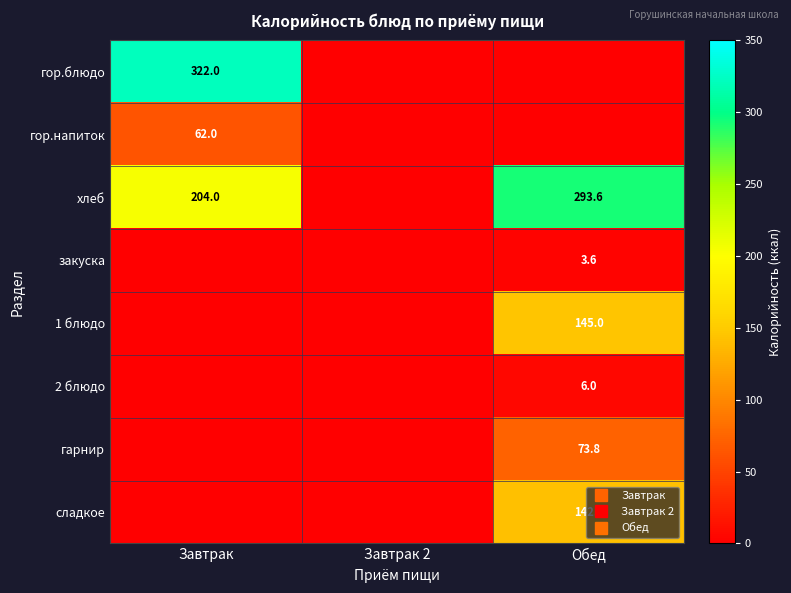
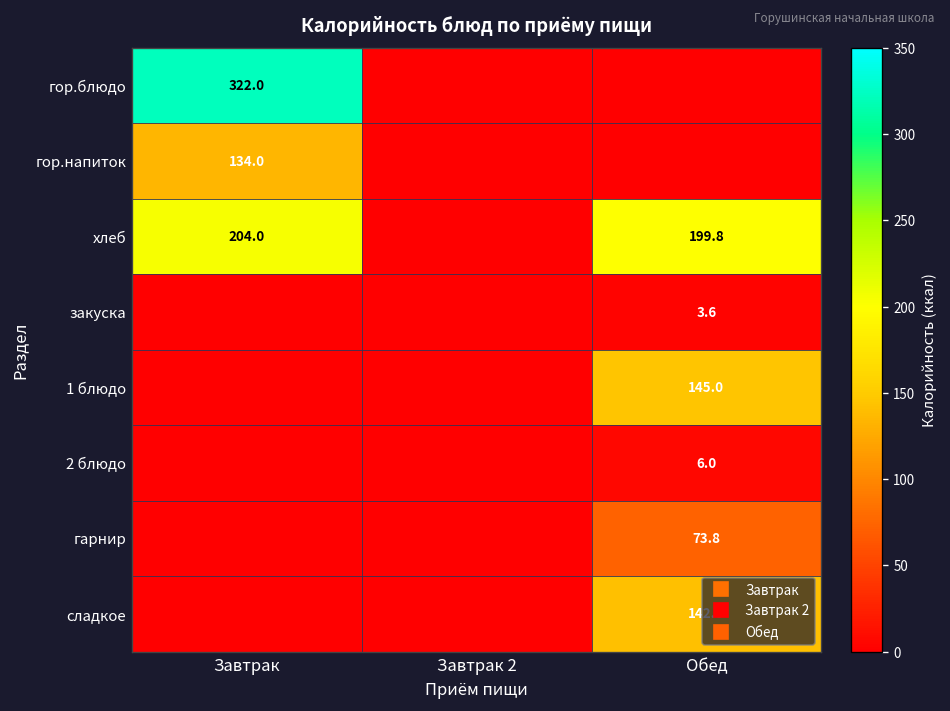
  {
    "гор.блюдо": {
      "Завтрак": 322.0
    },
    "гор.напиток": {
-     "Завтрак": 62.0
+     "Завтрак": 134.0
    },
    "хлеб": {
      "Завтрак": 204.0,
-     "Обед": 293.6
+     "Обед": 199.8
    },
    "закуска": {
      "Обед": 3.6
    },
    "1 блюдо": {
      "Обед": 145.0
    },
    "2 блюдо": {
      "Обед": 6.0
    },
    "гарнир": {
      "Обед": 73.8
    }
  }
